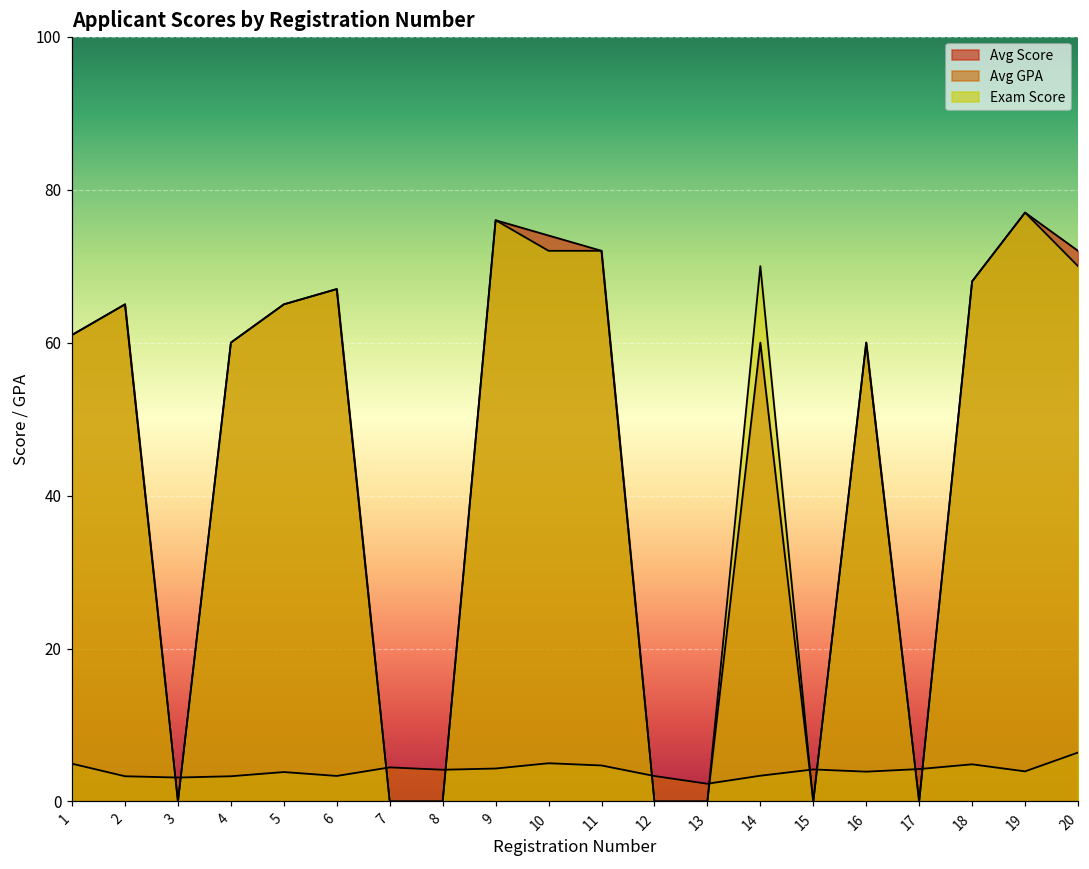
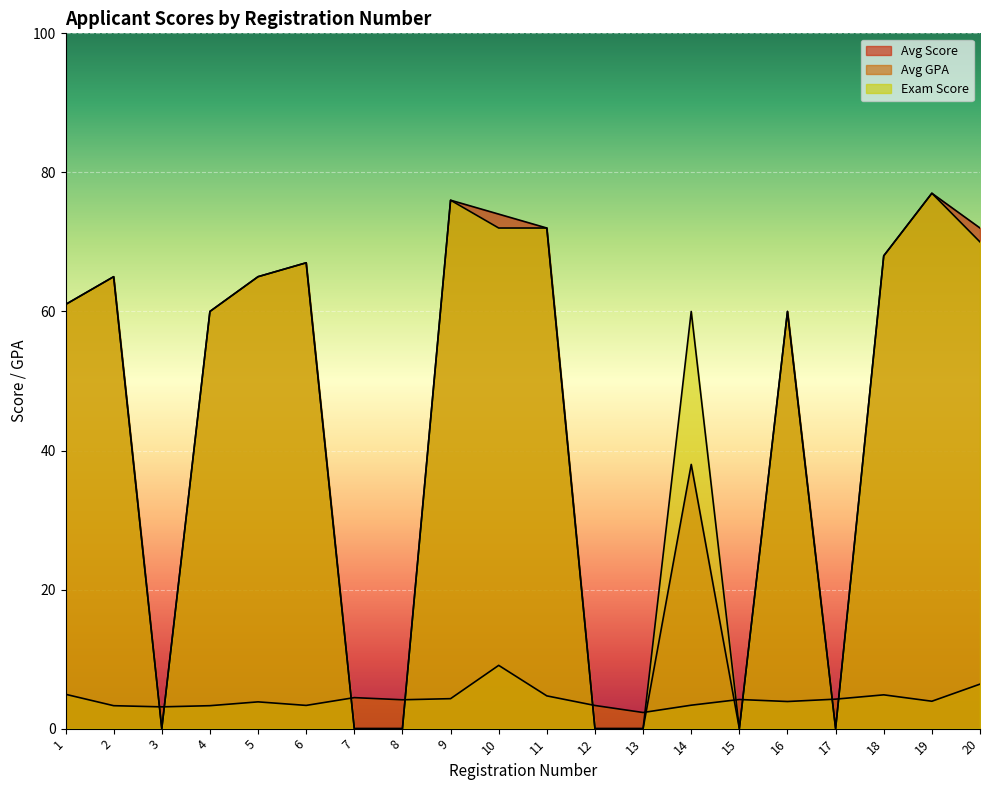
  {
    "Avg Score": {
      "10": 74,
-     "14": 60,
+     "14": 38,
      "20": 72
    },
    "Avg GPA": {
      "1": 5,
      "2": 3,
      "3": 3,
      "4": 3,
      "5": 4,
      "6": 3,
      "7": 4,
      "8": 4,
      "9": 4,
-     "10": 5,
+     "10": 9,
      "11": 5,
      "12": 3,
      "13": 2,
      "14": 3,
      "15": 4,
      "16": 4,
      "17": 4,
      "18": 5,
      "19": 4,
      "20": 6
    },
    "Exam Score": {
      "10": 72,
-     "14": 70,
+     "14": 60,
      "20": 70
    }
  }
